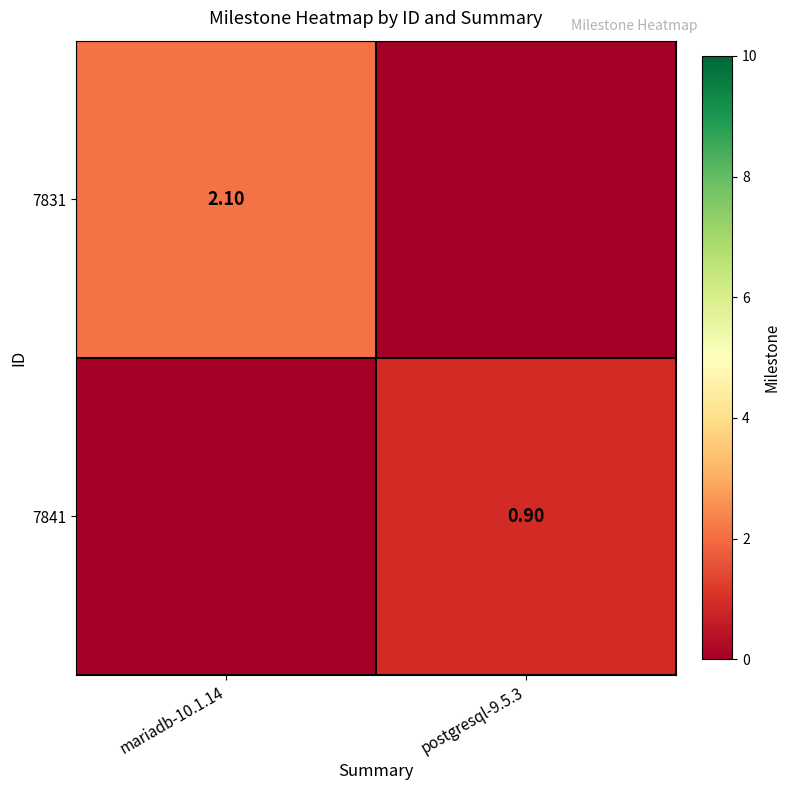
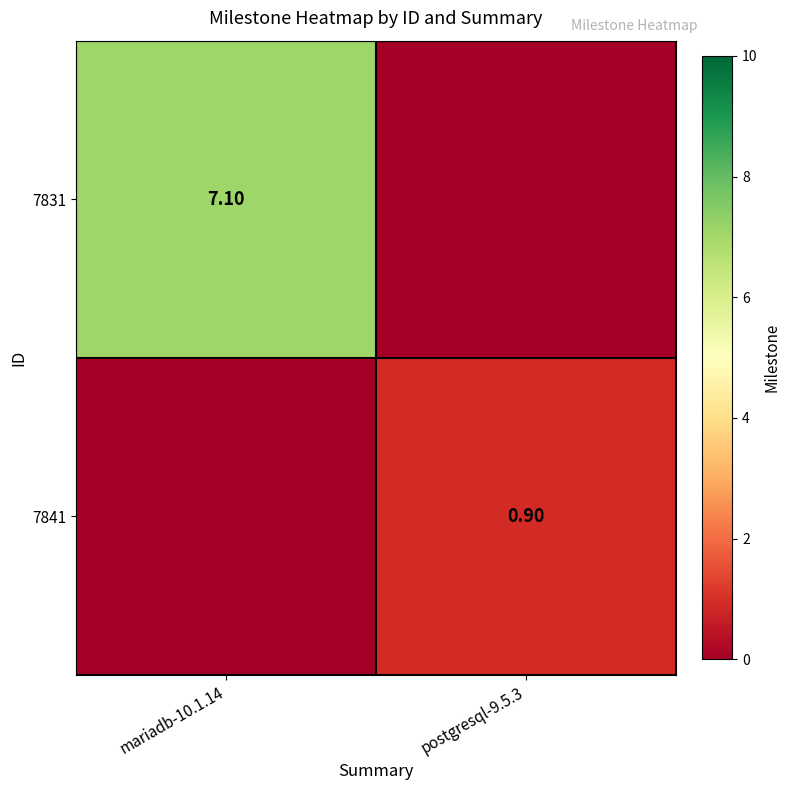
  {
    "7831": {
-     "mariadb-10.1.14": 2.10
+     "mariadb-10.1.14": 7.10
    },
    "7841": {
      "postgresql-9.5.3": 0.90
    }
  }
